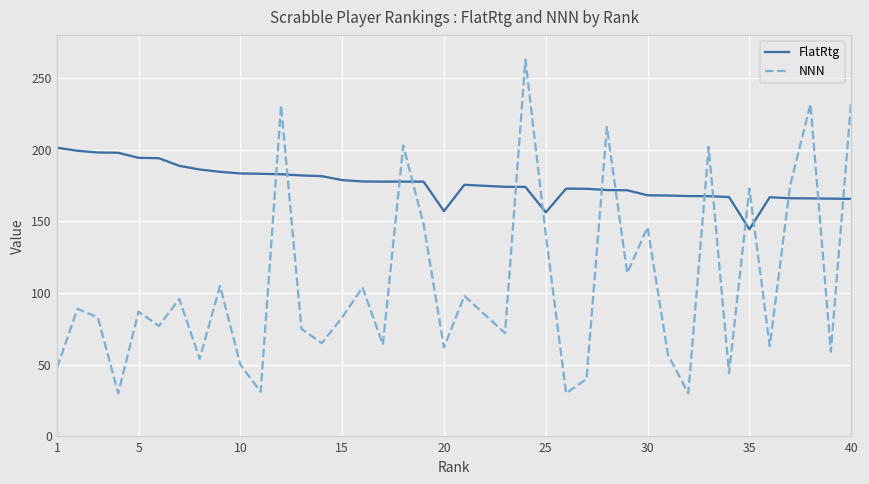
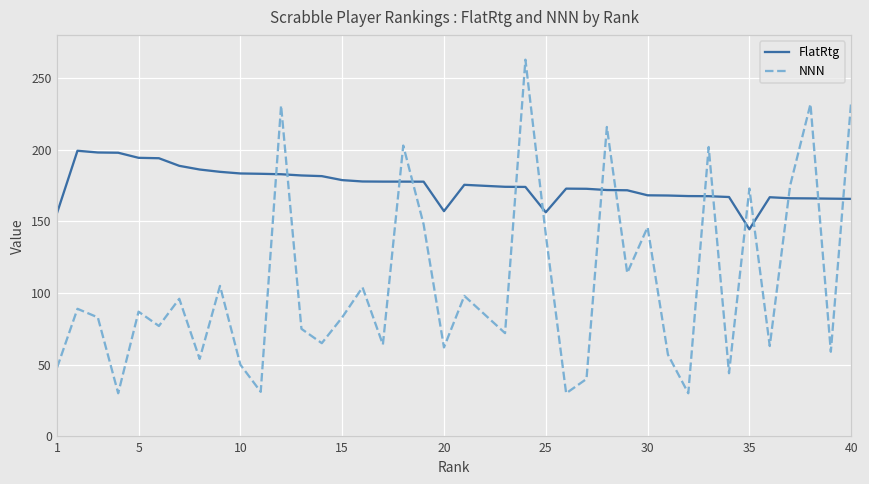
  {
    "FlatRtg": {
-     "1": 201,
+     "1": 156,
      "5": 194,
      "10": 184,
      "15": 179,
      "20": 157,
      "25": 156,
      "30": 168,
      "35": 145,
      "40": 166
    },
    "NNN": {
      "1": 48,
      "5": 87,
      "10": 50,
      "15": 83,
      "20": 62,
      "25": 141,
      "30": 146,
      "35": 173,
      "40": 234
    }
  }
